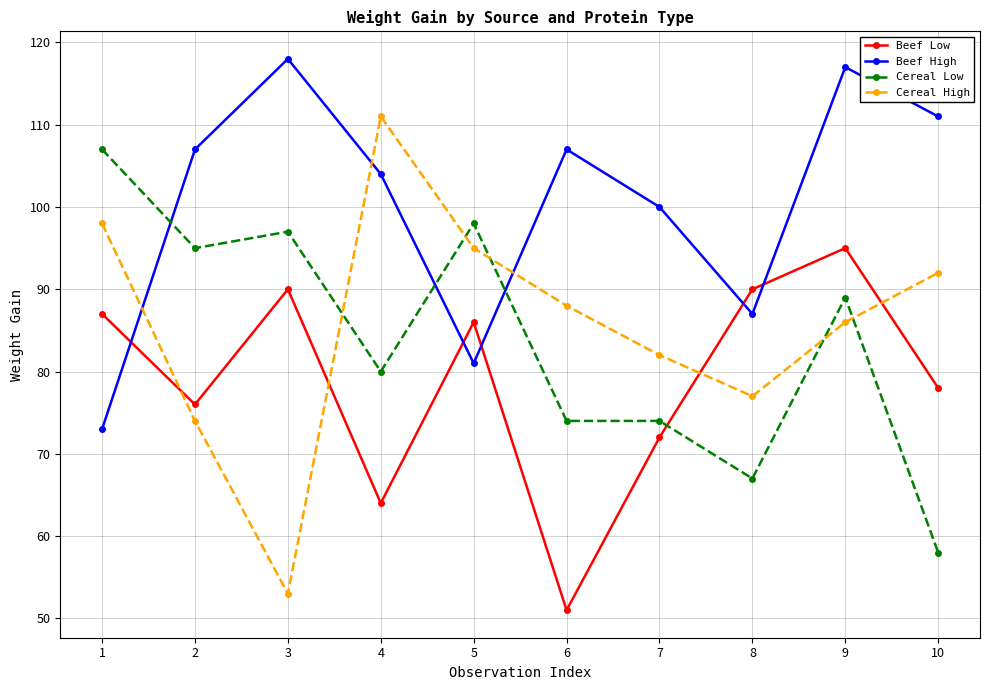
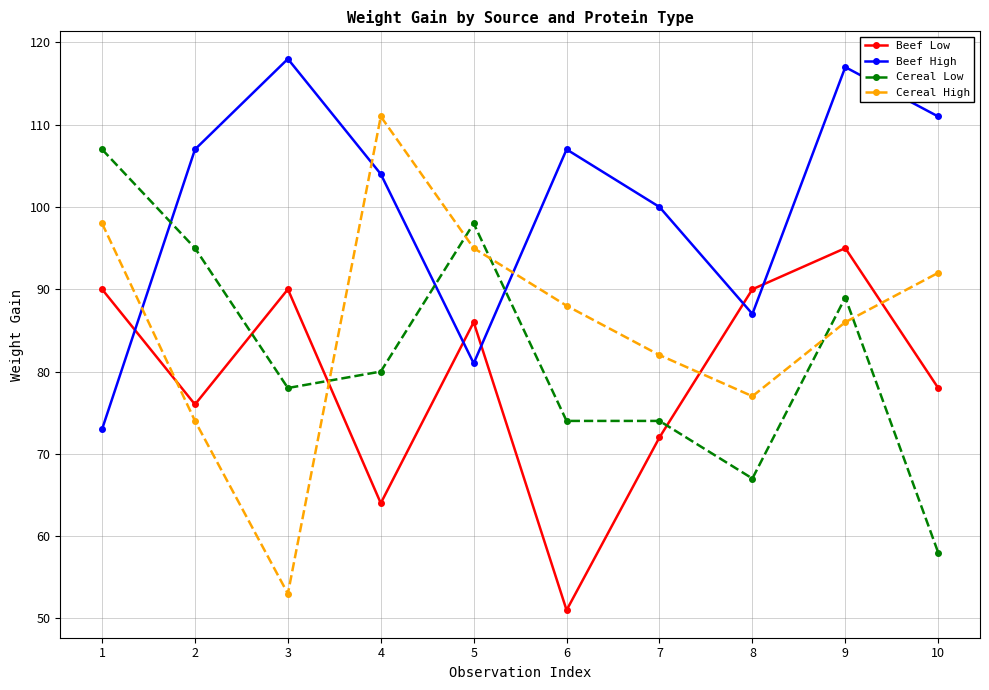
  {
    "Beef Low": {
-     "1": 87,
+     "1": 90,
      "2": 76,
      "3": 90,
      "4": 64,
      "5": 86,
      "6": 51,
      "7": 72,
      "8": 90,
      "9": 95,
      "10": 78
    },
    "Beef High": {
      "1": 73,
      "2": 107,
      "3": 118,
      "4": 104,
      "5": 81,
      "6": 107,
      "7": 100,
      "8": 87,
      "9": 117,
      "10": 111
    },
    "Cereal Low": {
      "1": 107,
      "2": 95,
-     "3": 97,
+     "3": 78,
      "4": 80,
      "5": 98,
      "6": 74,
      "7": 74,
      "8": 67,
      "9": 89,
      "10": 58
    },
    "Cereal High": {
      "1": 98,
      "2": 74,
      "3": 53,
      "4": 111,
      "5": 95,
      "6": 88,
      "7": 82,
      "8": 77,
      "9": 86,
      "10": 92
    }
  }
